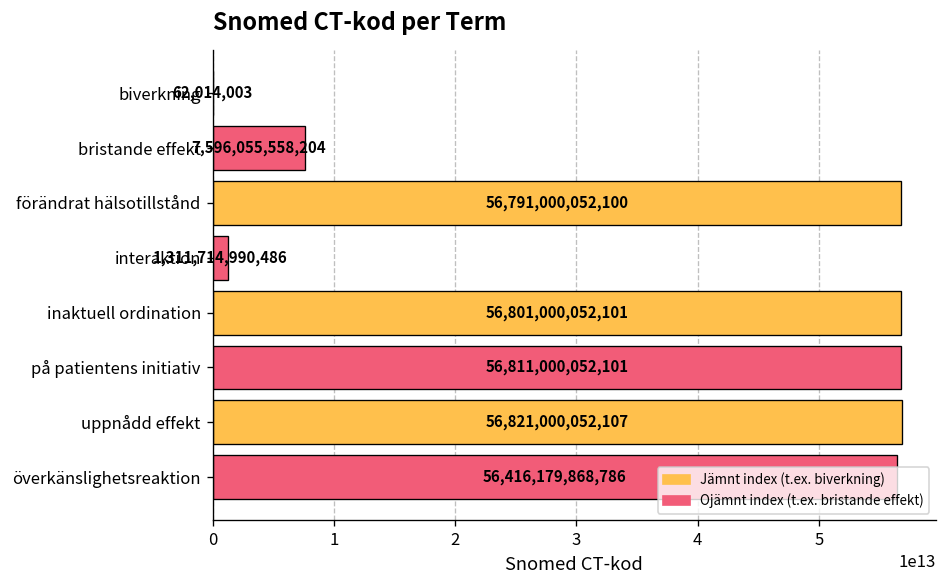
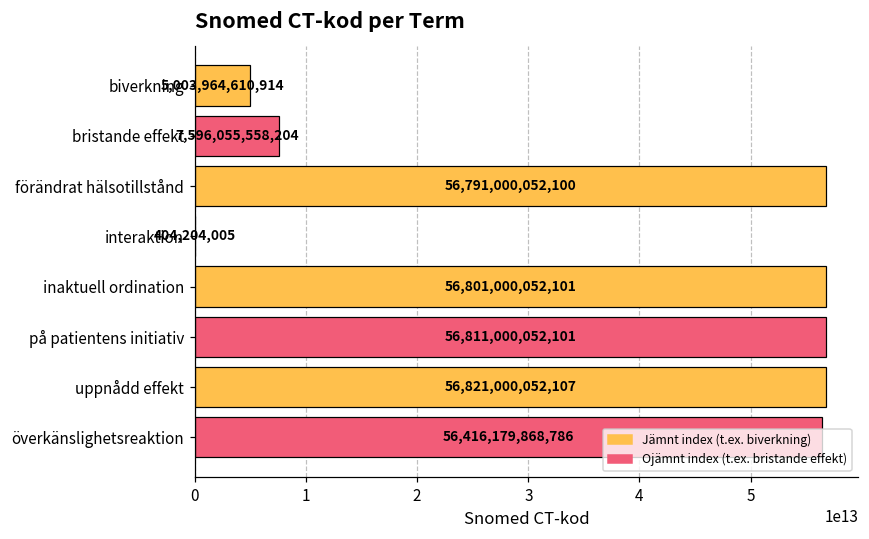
  {
-   "biverkning": "62,014,003",
+   "biverkning": "5,003,964,610,914",
    "bristande effekt": "7,596,055,558,204",
    "förändrat hälsotillstånd": "56,791,000,052,100",
-   "interaktion": "1,311,714,990,486",
+   "interaktion": "404,204,005",
    "inaktuell ordination": "56,801,000,052,101",
    "på patientens initiativ": "56,811,000,052,101",
    "uppnådd effekt": "56,821,000,052,107"
  }
